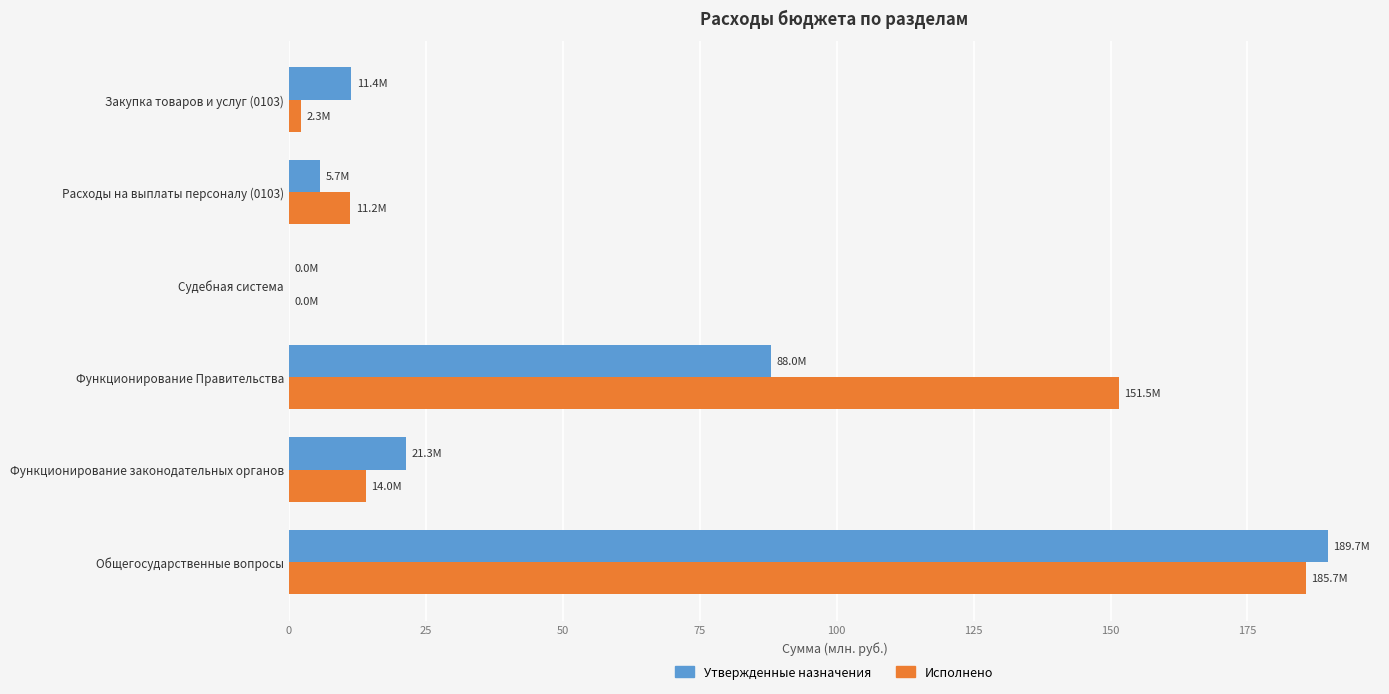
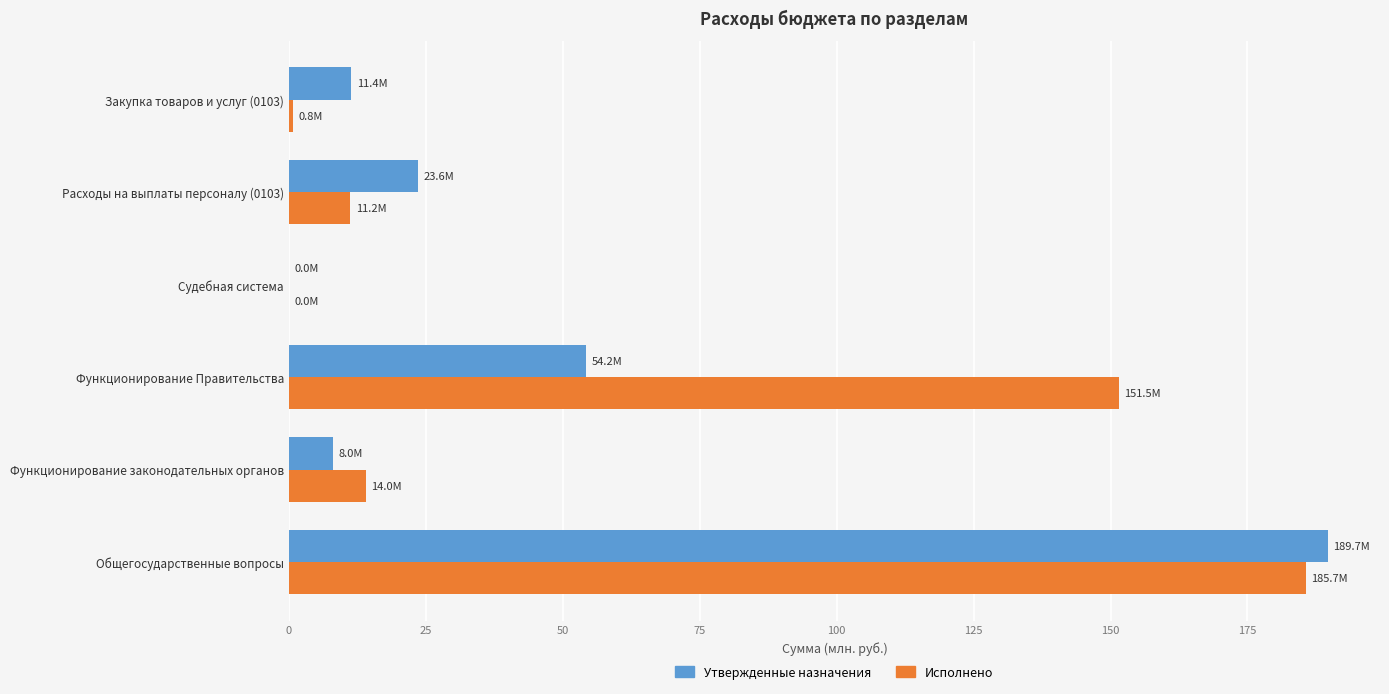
  {
    "Утвержденные назначения": {
      "Закупка товаров и услуг (0103)": "11.4M",
-     "Расходы на выплаты персоналу (0103)": "5.7M",
+     "Расходы на выплаты персоналу (0103)": "23.6M",
      "Судебная система": "0.0M",
-     "Функционирование Правительства": "88.0M",
-     "Функционирование законодательных органов": "21.3M",
+     "Функционирование Правительства": "54.2M",
+     "Функционирование законодательных органов": "8.0M",
      "Общегосударственные вопросы": "189.7M"
    },
    "Исполнено": {
-     "Закупка товаров и услуг (0103)": "2.3M",
+     "Закупка товаров и услуг (0103)": "0.8M",
      "Расходы на выплаты персоналу (0103)": "11.2M",
      "Судебная система": "0.0M",
      "Функционирование Правительства": "151.5M",
      "Функционирование законодательных органов": "14.0M",
      "Общегосударственные вопросы": "185.7M"
    }
  }
